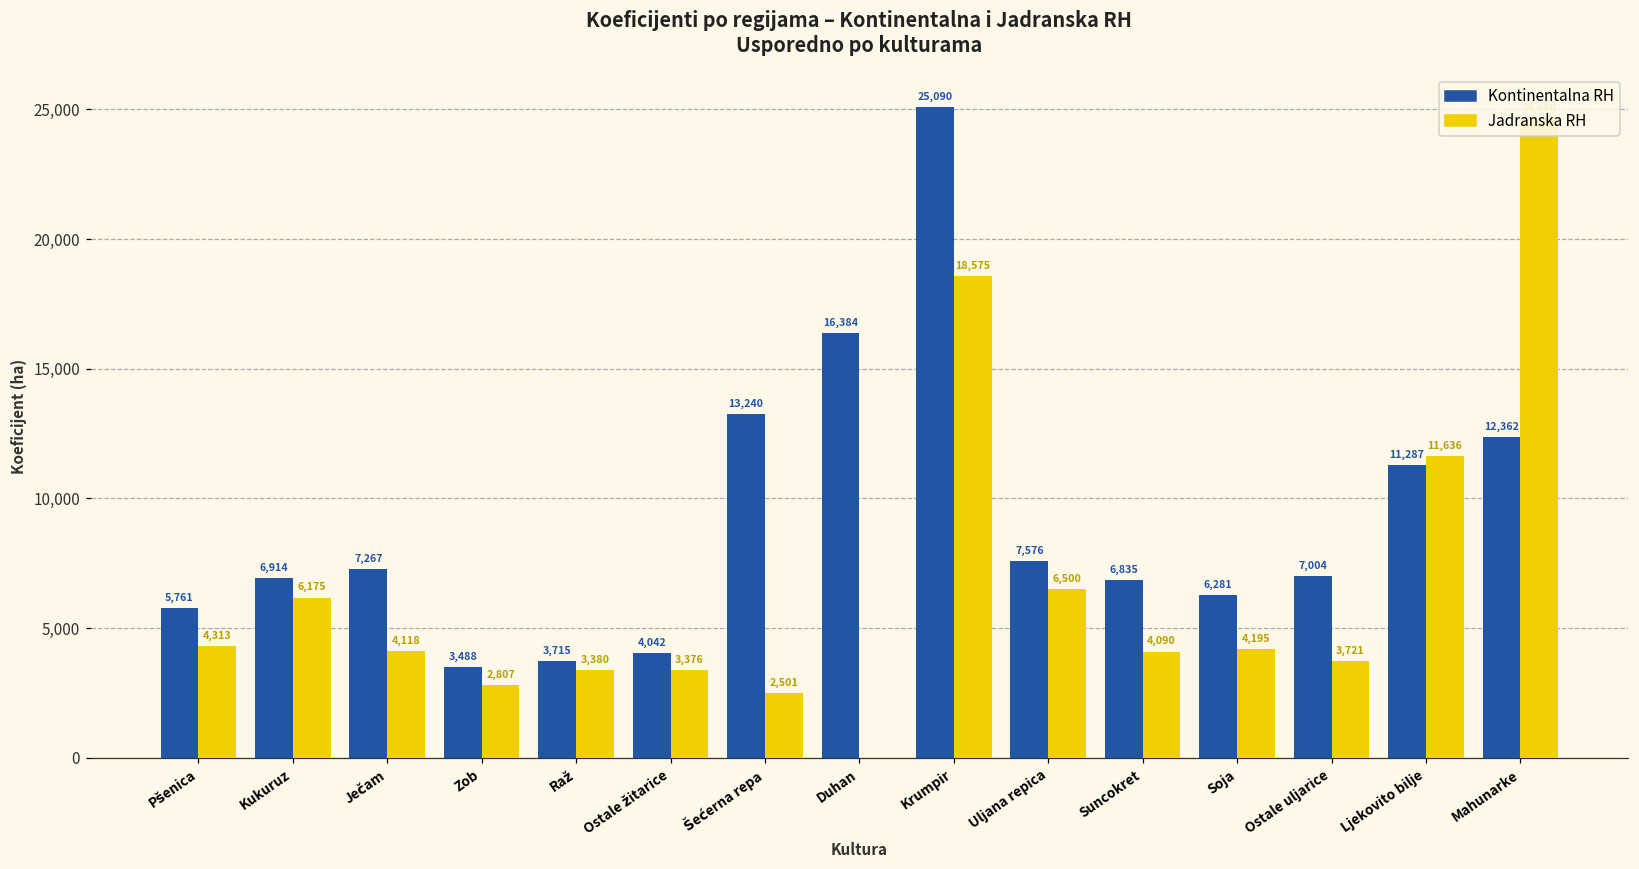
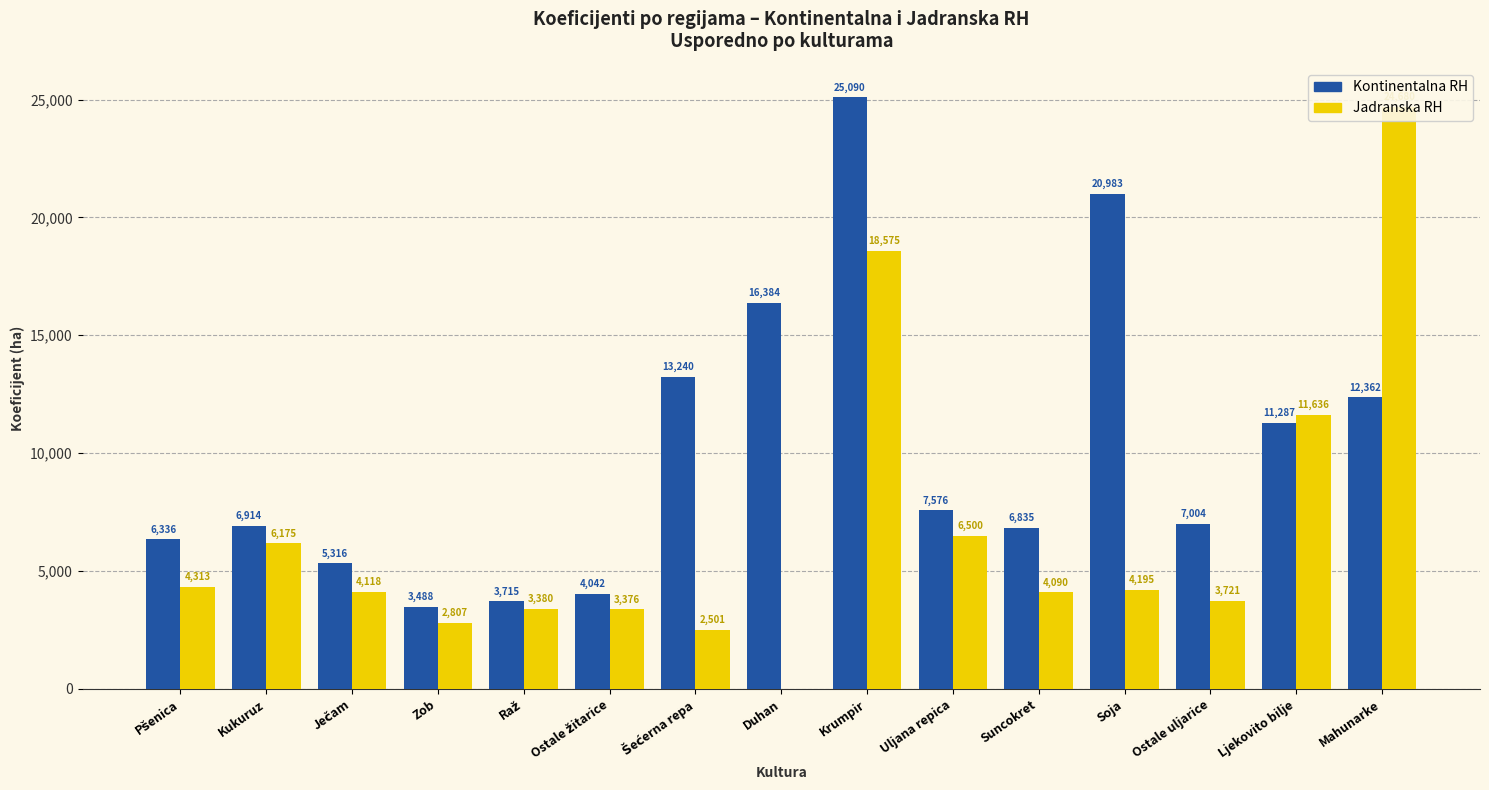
  {
    "Kontinentalna RH": {
-     "Pšenica": "5,761",
+     "Pšenica": "6,336",
      "Kukuruz": "6,914",
-     "Ječam": "7,267",
+     "Ječam": "5,316",
      "Zob": "3,488",
      "Raž": "3,715",
      "Ostale žitarice": "4,042",
      "Šećerna repa": "13,240",
      "Duhan": "16,384",
      "Krumpir": "25,090",
      "Uljana repica": "7,576",
      "Suncokret": "6,835",
-     "Soja": "6,281",
+     "Soja": "20,983",
      "Ostale uljarice": "7,004",
      "Ljekovito bilje": "11,287",
      "Mahunarke": "12,362"
    },
    "Jadranska RH": {
      "Pšenica": "4,313",
      "Kukuruz": "6,175",
      "Ječam": "4,118",
      "Zob": "2,807",
      "Raž": "3,380",
      "Ostale žitarice": "3,376",
      "Šećerna repa": "2,501",
      "Krumpir": "18,575",
      "Uljana repica": "6,500",
      "Suncokret": "4,090",
      "Soja": "4,195",
      "Ostale uljarice": "3,721",
      "Ljekovito bilje": "11,636"
    }
  }
